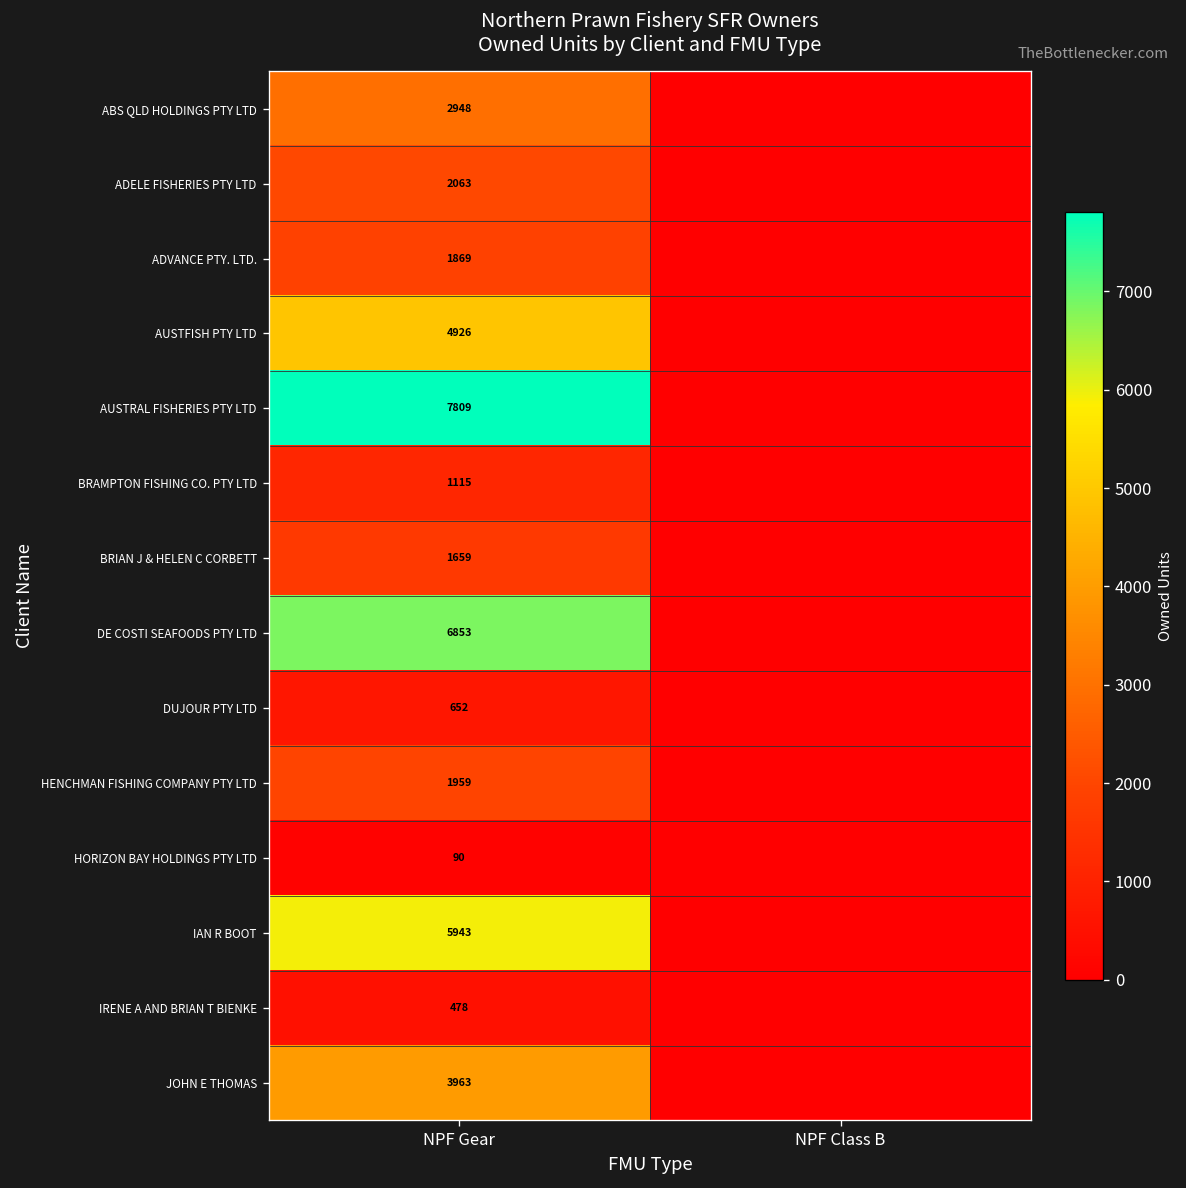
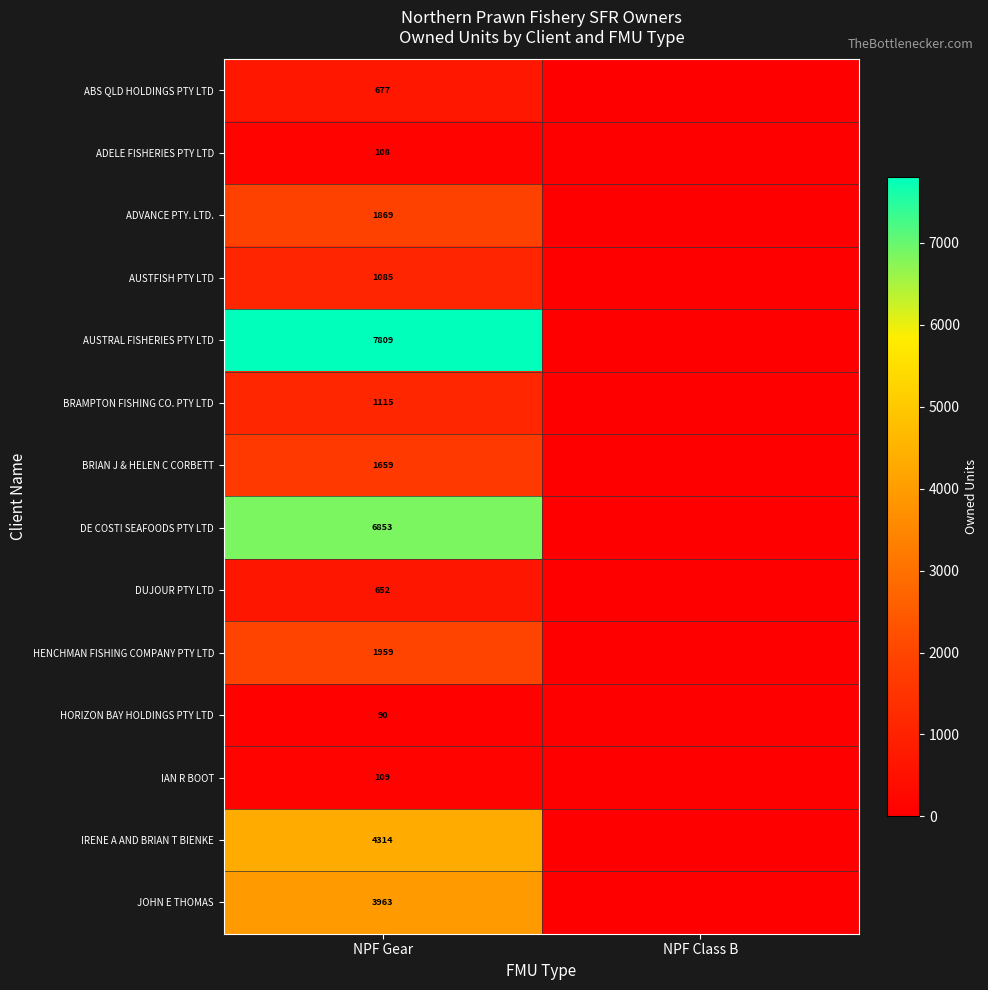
  {
    "ABS QLD HOLDINGS PTY LTD": {
-     "NPF Gear": 2948
+     "NPF Gear": 677
    },
    "ADELE FISHERIES PTY LTD": {
-     "NPF Gear": 2063
+     "NPF Gear": 108
    },
    "ADVANCE PTY. LTD.": {
      "NPF Gear": 1869
    },
    "AUSTFISH PTY LTD": {
-     "NPF Gear": 4926
+     "NPF Gear": 1085
    },
    "AUSTRAL FISHERIES PTY LTD": {
      "NPF Gear": 7809
    },
    "BRAMPTON FISHING CO. PTY LTD": {
      "NPF Gear": 1115
    },
    "BRIAN J & HELEN C CORBETT": {
      "NPF Gear": 1659
    },
    "DE COSTI SEAFOODS PTY LTD": {
      "NPF Gear": 6853
    },
    "DUJOUR PTY LTD": {
      "NPF Gear": 652
    },
    "HENCHMAN FISHING COMPANY PTY LTD": {
      "NPF Gear": 1959
    },
    "HORIZON BAY HOLDINGS PTY LTD": {
      "NPF Gear": 90
    },
    "IAN R BOOT": {
-     "NPF Gear": 5943
+     "NPF Gear": 109
    },
    "IRENE A AND BRIAN T BIENKE": {
-     "NPF Gear": 478
+     "NPF Gear": 4314
    },
    "JOHN E THOMAS": {
      "NPF Gear": 3963
    }
  }
